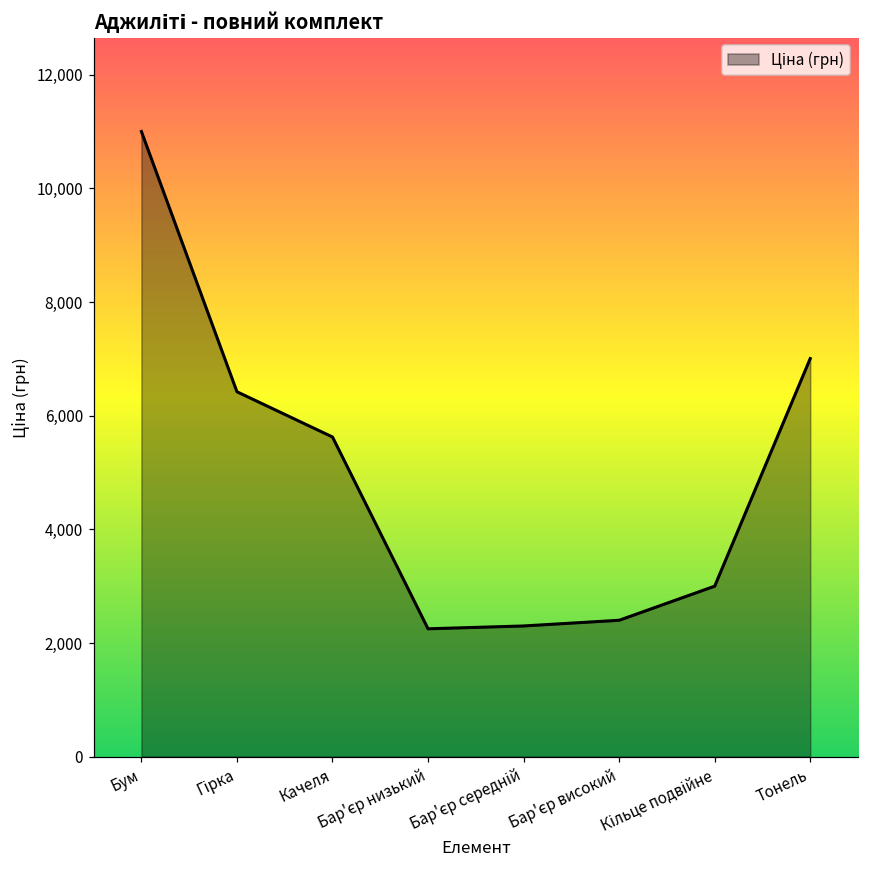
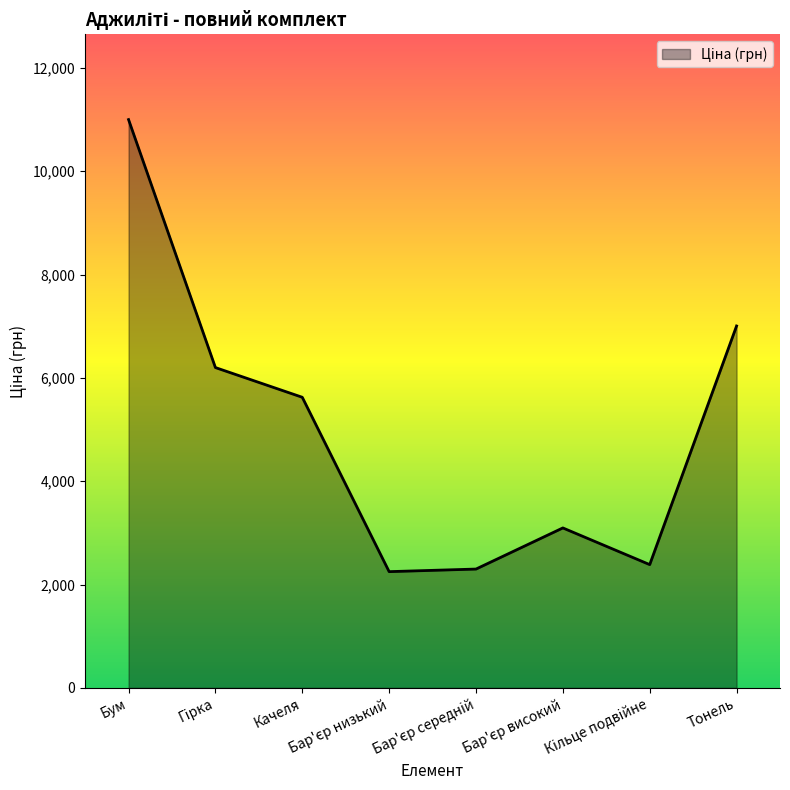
  {
    "Бум": "11,000",
-   "Гірка": "6,400",
+   "Гірка": "6,200",
    "Качеля": "5,600",
    "Бар'єр низький": "2,300",
    "Бар'єр середній": "2,300",
-   "Бар'єр високий": "2,400",
-   "Кільце подвійне": "3,000",
+   "Бар'єр високий": "3,100",
+   "Кільце подвійне": "2,400",
    "Тонель": "7,000"
  }
